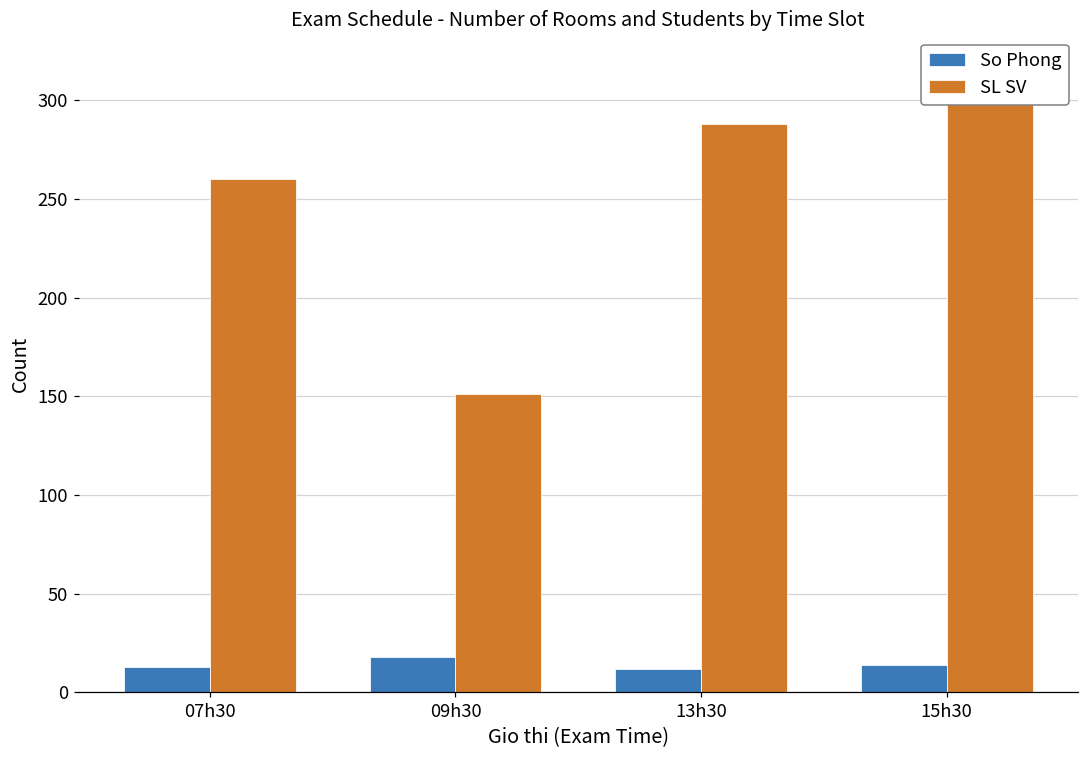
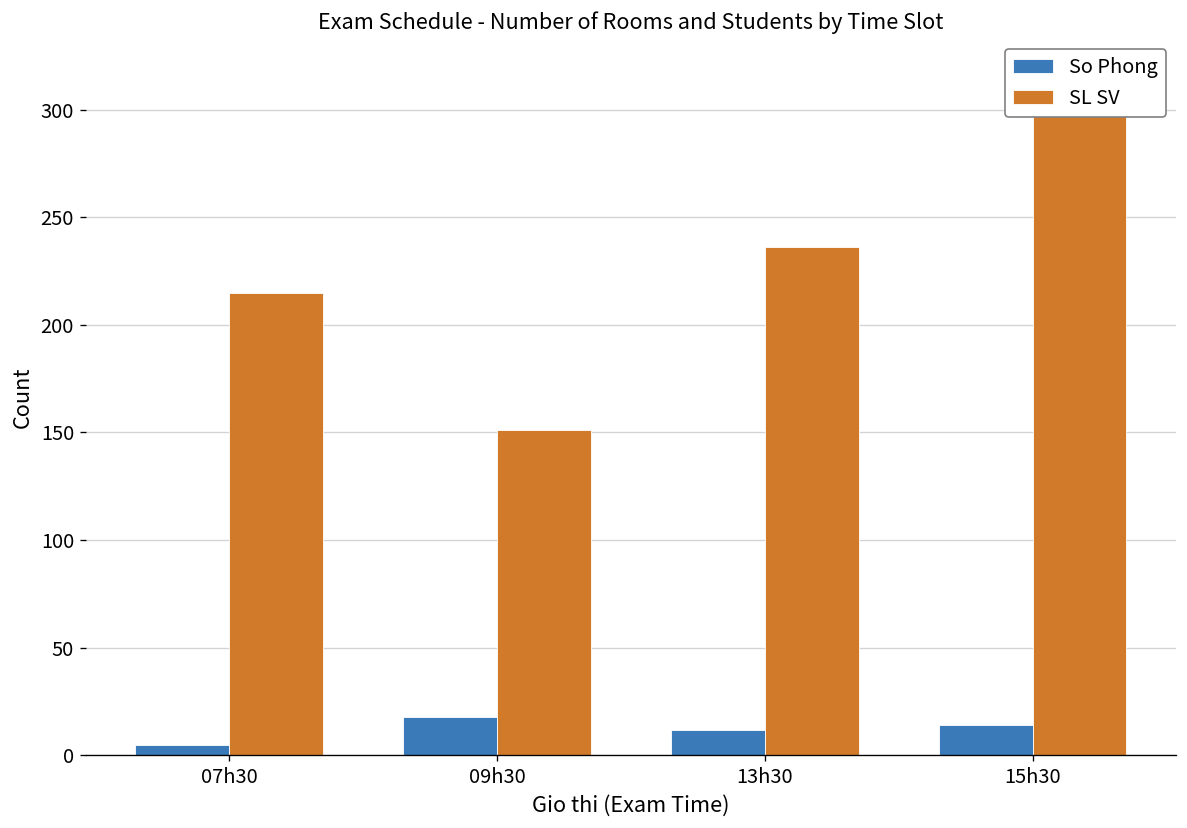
  {
    "So Phong": {
-     "07h30": 13,
+     "07h30": 5,
      "09h30": 18,
      "13h30": 12,
      "15h30": 14
    },
    "SL SV": {
-     "07h30": 260,
+     "07h30": 215,
      "09h30": 151,
-     "13h30": 288
+     "13h30": 236
    }
  }
